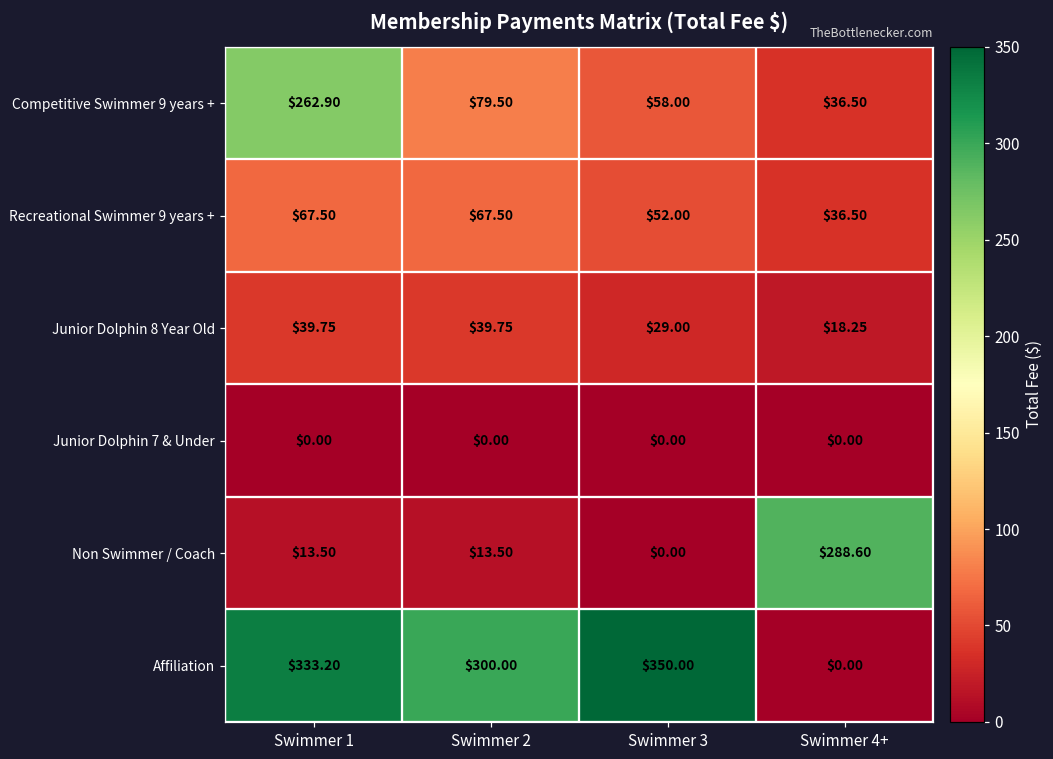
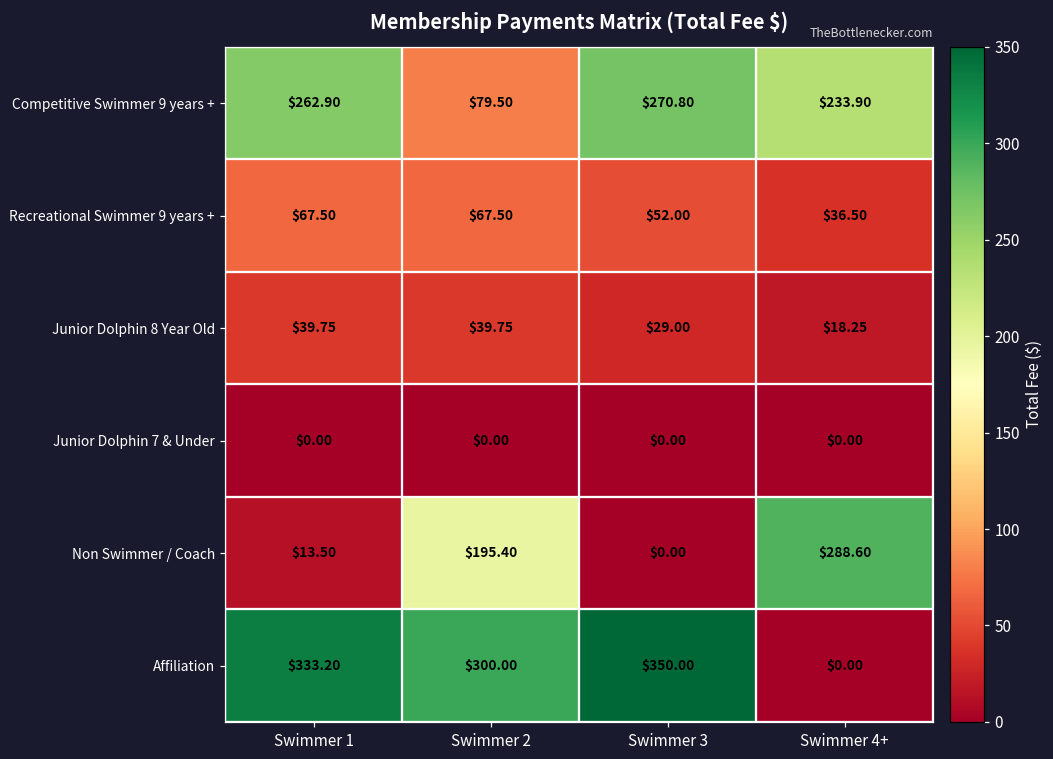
  {
    "Competitive Swimmer 9 years +": {
      "Swimmer 1": "$262.90",
      "Swimmer 2": "$79.50",
-     "Swimmer 3": "$58.00",
-     "Swimmer 4+": "$36.50"
+     "Swimmer 3": "$270.80",
+     "Swimmer 4+": "$233.90"
    },
    "Recreational Swimmer 9 years +": {
      "Swimmer 1": "$67.50",
      "Swimmer 2": "$67.50",
      "Swimmer 3": "$52.00",
      "Swimmer 4+": "$36.50"
    },
    "Junior Dolphin 8 Year Old": {
      "Swimmer 1": "$39.75",
      "Swimmer 2": "$39.75",
      "Swimmer 3": "$29.00",
      "Swimmer 4+": "$18.25"
    },
    "Junior Dolphin 7 & Under": {
      "Swimmer 1": "$0.00",
      "Swimmer 2": "$0.00",
      "Swimmer 3": "$0.00",
      "Swimmer 4+": "$0.00"
    },
    "Non Swimmer / Coach": {
      "Swimmer 1": "$13.50",
-     "Swimmer 2": "$13.50",
+     "Swimmer 2": "$195.40",
      "Swimmer 3": "$0.00",
      "Swimmer 4+": "$288.60"
    },
    "Affiliation": {
      "Swimmer 1": "$333.20",
      "Swimmer 2": "$300.00",
      "Swimmer 3": "$350.00",
      "Swimmer 4+": "$0.00"
    }
  }
